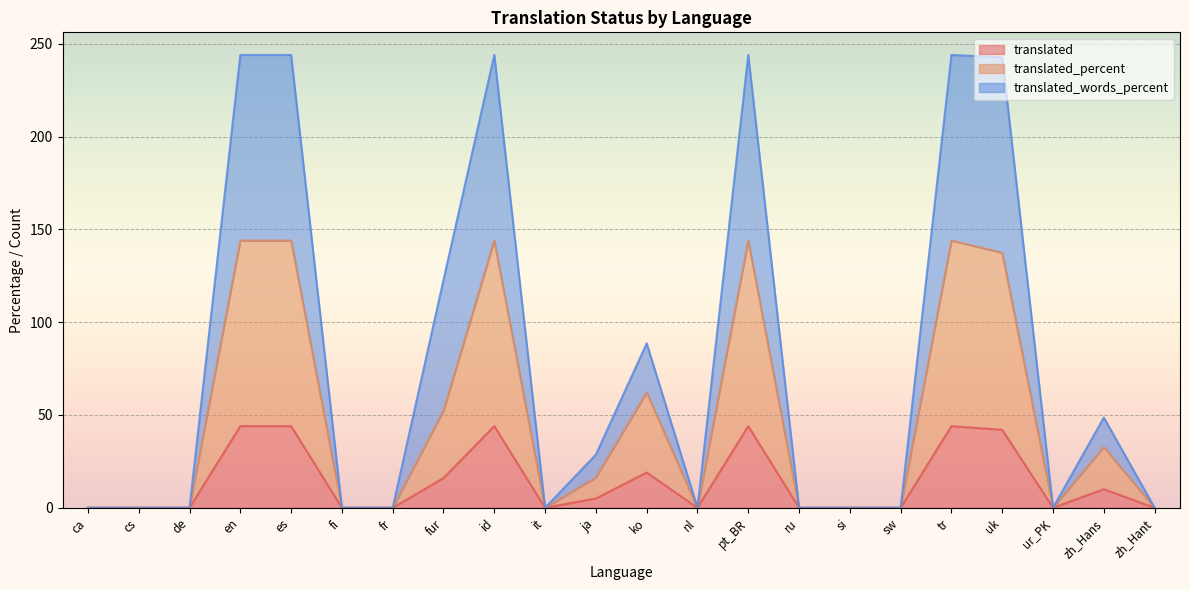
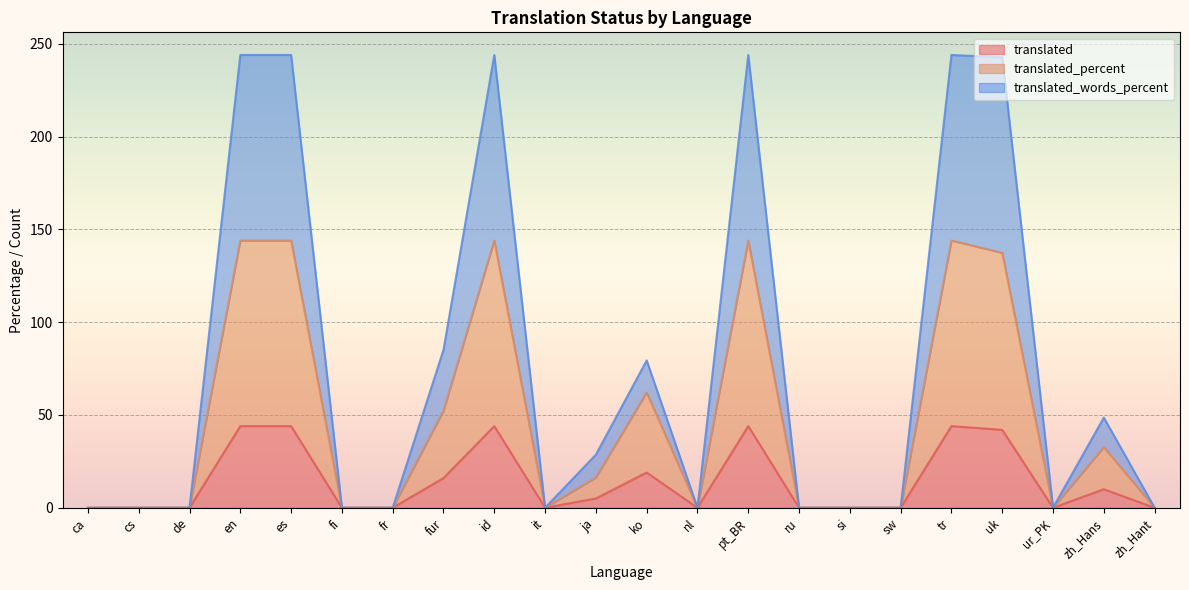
  {
    "translated_words_percent": {
      "en": 100,
      "es": 100,
-     "fur": 71,
+     "fur": 33,
      "id": 100,
      "ja": 12,
-     "ko": 26,
+     "ko": 17,
      "pt_BR": 100,
      "tr": 100,
      "zh_Hans": 16
    }
  }
